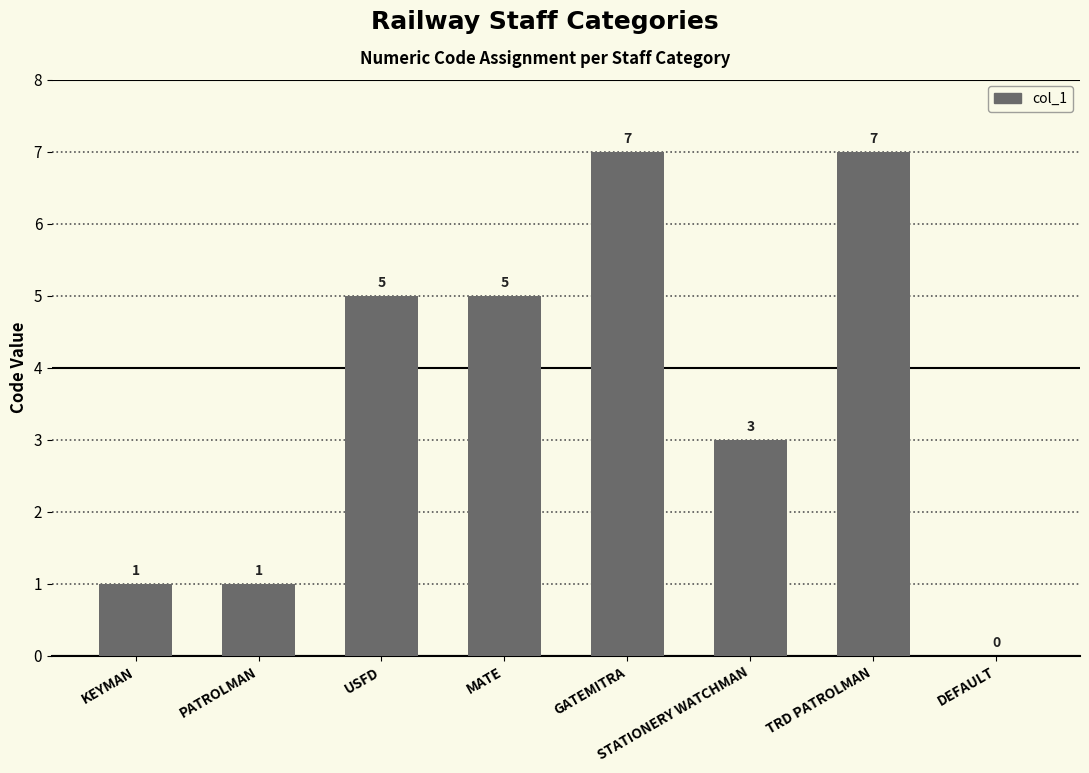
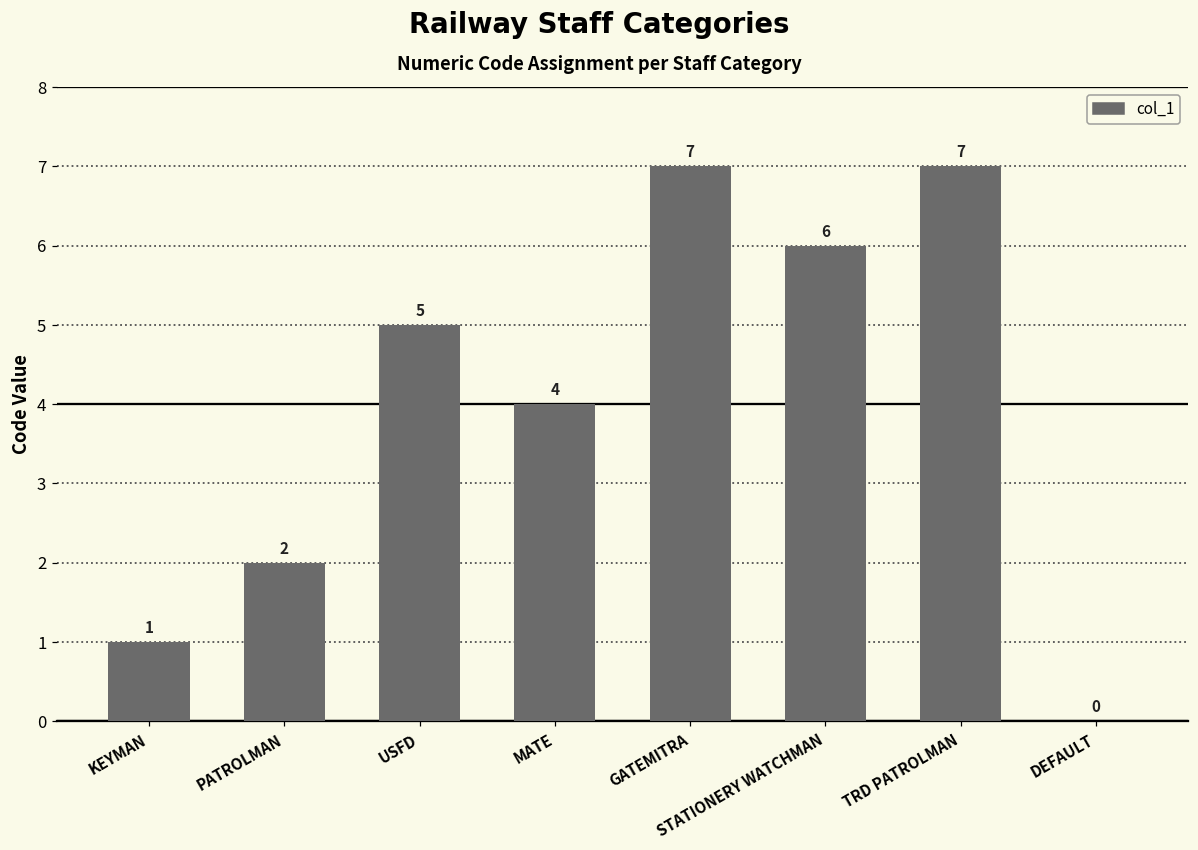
  {
    "KEYMAN": 1,
-   "PATROLMAN": 1,
+   "PATROLMAN": 2,
    "USFD": 5,
-   "MATE": 5,
+   "MATE": 4,
    "GATEMITRA": 7,
-   "STATIONERY WATCHMAN": 3,
+   "STATIONERY WATCHMAN": 6,
    "TRD PATROLMAN": 7,
    "DEFAULT": 0
  }
